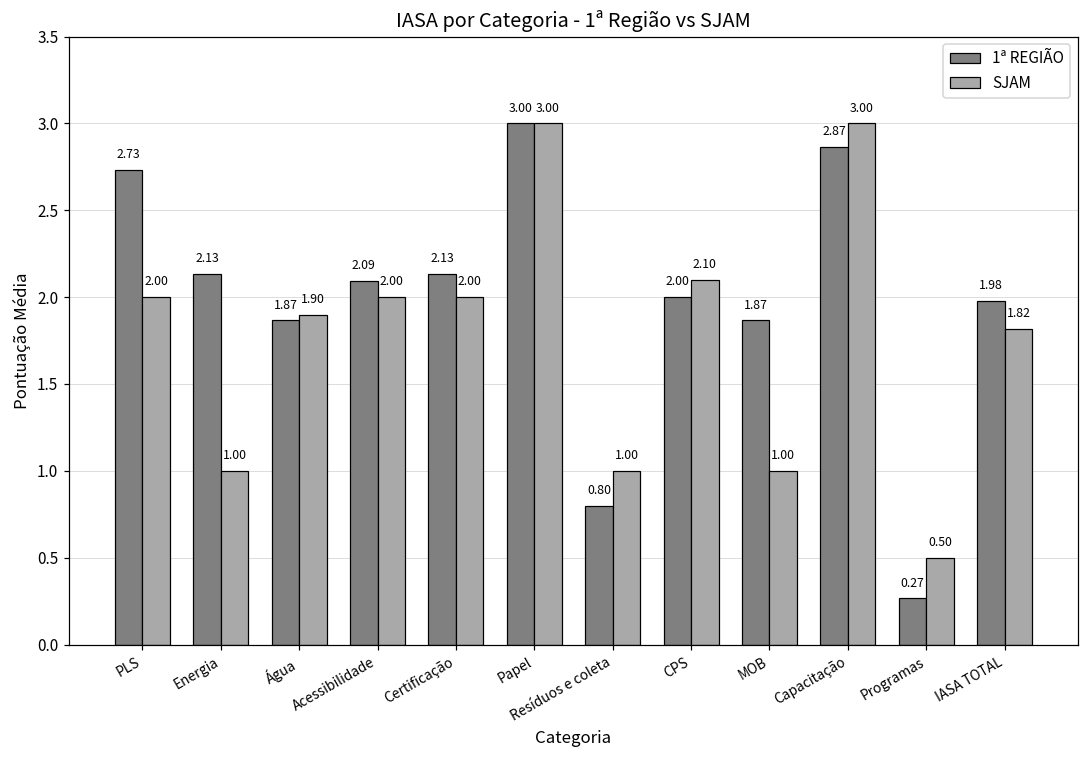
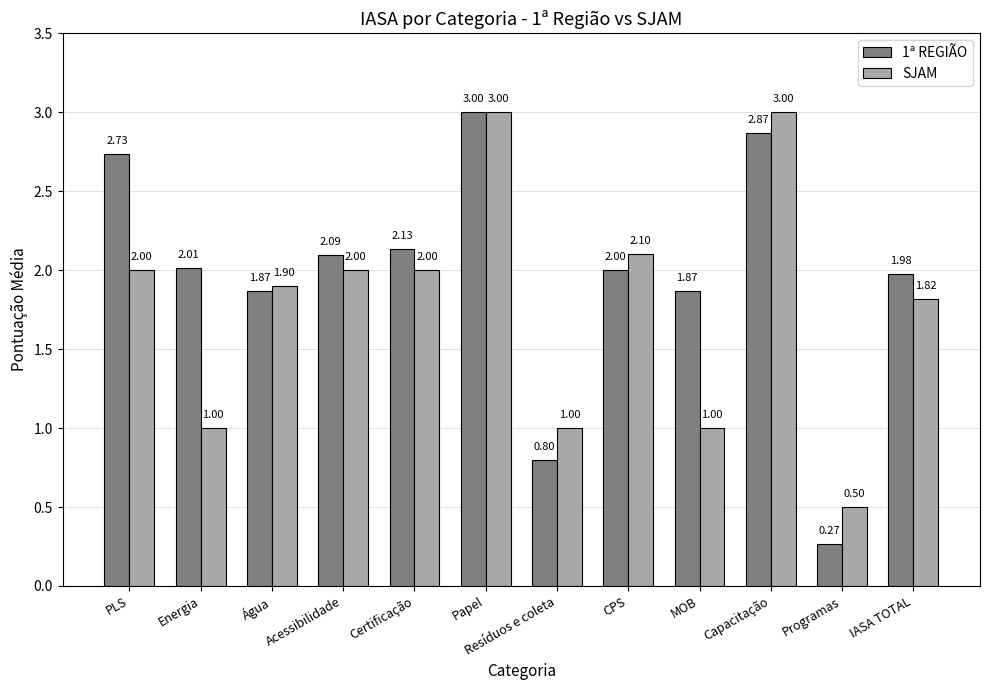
  {
    "1ª REGIÃO": {
      "PLS": 2.73,
-     "Energia": 2.13,
+     "Energia": 2.01,
      "Água": 1.87,
      "Acessibilidade": 2.09,
      "Certificação": 2.13,
      "Papel": 3.00,
      "Resíduos e coleta": 0.80,
      "CPS": 2.00,
      "MOB": 1.87,
      "Capacitação": 2.87,
      "Programas": 0.27,
      "IASA TOTAL": 1.98
    },
    "SJAM": {
      "PLS": 2.00,
      "Energia": 1.00,
      "Água": 1.90,
      "Acessibilidade": 2.00,
      "Certificação": 2.00,
      "Papel": 3.00,
      "Resíduos e coleta": 1.00,
      "CPS": 2.10,
      "MOB": 1.00,
      "Capacitação": 3.00,
      "Programas": 0.50,
      "IASA TOTAL": 1.82
    }
  }
